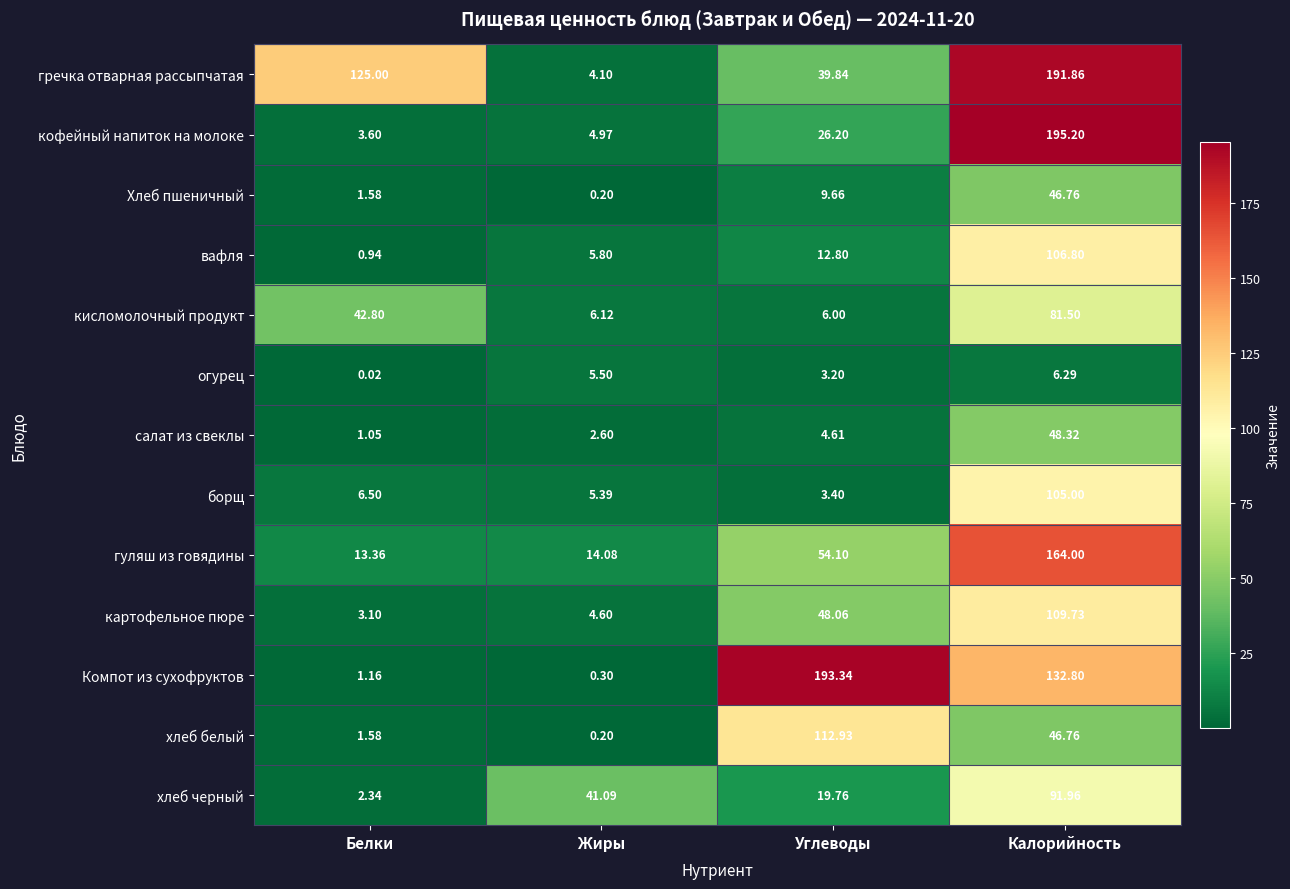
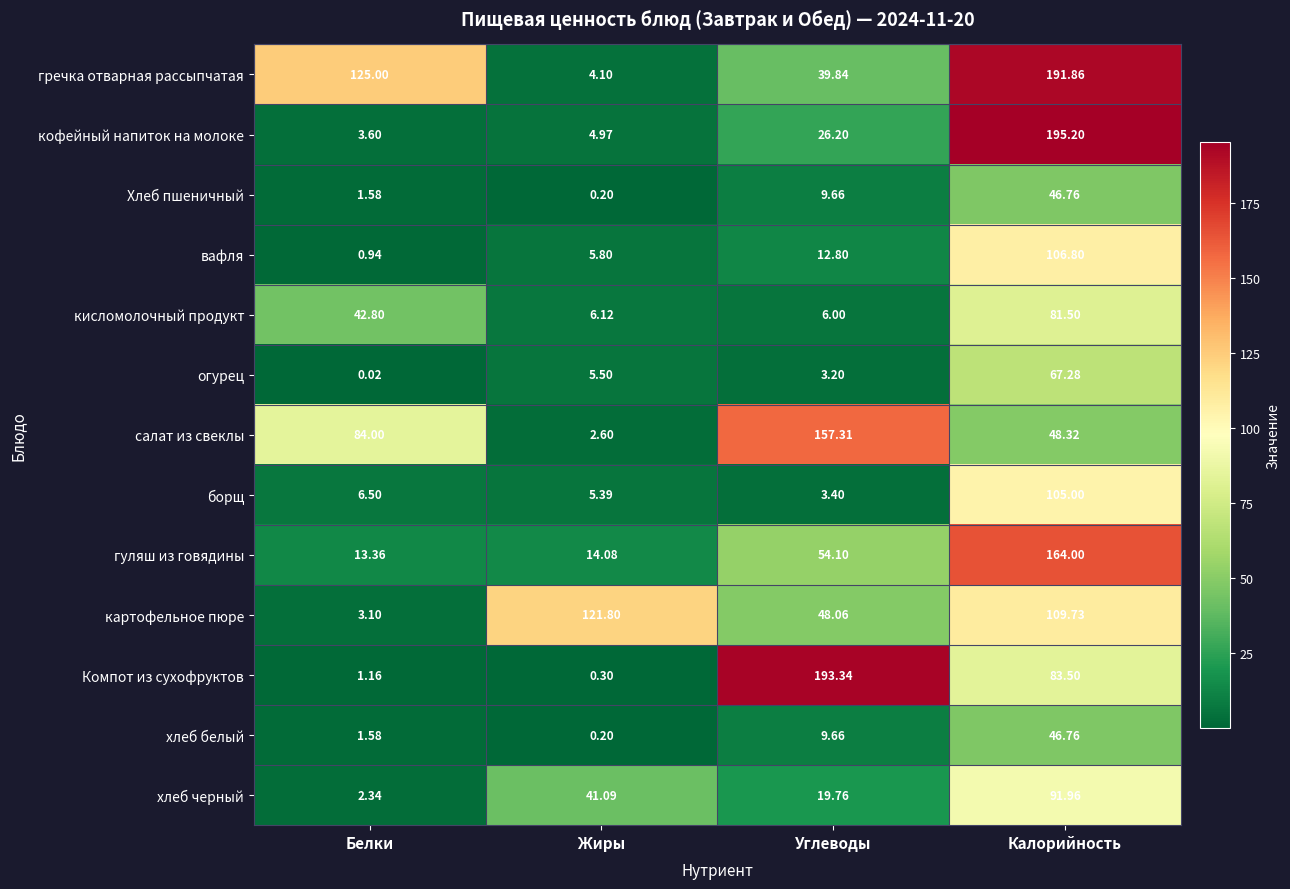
  {
    "гречка отварная рассыпчатая": {
      "Белки": 125.00,
      "Жиры": 4.10,
      "Углеводы": 39.84,
      "Калорийность": 191.86
    },
    "кофейный напиток на молоке": {
      "Белки": 3.60,
      "Жиры": 4.97,
      "Углеводы": 26.20,
      "Калорийность": 195.20
    },
    "Хлеб пшеничный": {
      "Белки": 1.58,
      "Жиры": 0.20,
      "Углеводы": 9.66,
      "Калорийность": 46.76
    },
    "вафля": {
      "Белки": 0.94,
      "Жиры": 5.80,
      "Углеводы": 12.80,
      "Калорийность": 106.80
    },
    "кисломолочный продукт": {
      "Белки": 42.80,
      "Жиры": 6.12,
      "Углеводы": 6.00,
      "Калорийность": 81.50
    },
    "огурец": {
      "Белки": 0.02,
      "Жиры": 5.50,
      "Углеводы": 3.20,
-     "Калорийность": 6.29
+     "Калорийность": 67.28
    },
    "салат из свеклы": {
-     "Белки": 1.05,
+     "Белки": 84.00,
      "Жиры": 2.60,
-     "Углеводы": 4.61,
+     "Углеводы": 157.31,
      "Калорийность": 48.32
    },
    "борщ": {
      "Белки": 6.50,
      "Жиры": 5.39,
      "Углеводы": 3.40,
      "Калорийность": 105.00
    },
    "гуляш из говядины": {
      "Белки": 13.36,
      "Жиры": 14.08,
      "Углеводы": 54.10,
      "Калорийность": 164.00
    },
    "картофельное пюре": {
      "Белки": 3.10,
-     "Жиры": 4.60,
+     "Жиры": 121.80,
      "Углеводы": 48.06,
      "Калорийность": 109.73
    },
    "Компот из сухофруктов": {
      "Белки": 1.16,
      "Жиры": 0.30,
      "Углеводы": 193.34,
-     "Калорийность": 132.80
+     "Калорийность": 83.50
    },
    "хлеб белый": {
      "Белки": 1.58,
      "Жиры": 0.20,
-     "Углеводы": 112.93,
+     "Углеводы": 9.66,
      "Калорийность": 46.76
    },
    "хлеб черный": {
      "Белки": 2.34,
      "Жиры": 41.09,
      "Углеводы": 19.76,
      "Калорийность": 91.96
    }
  }
